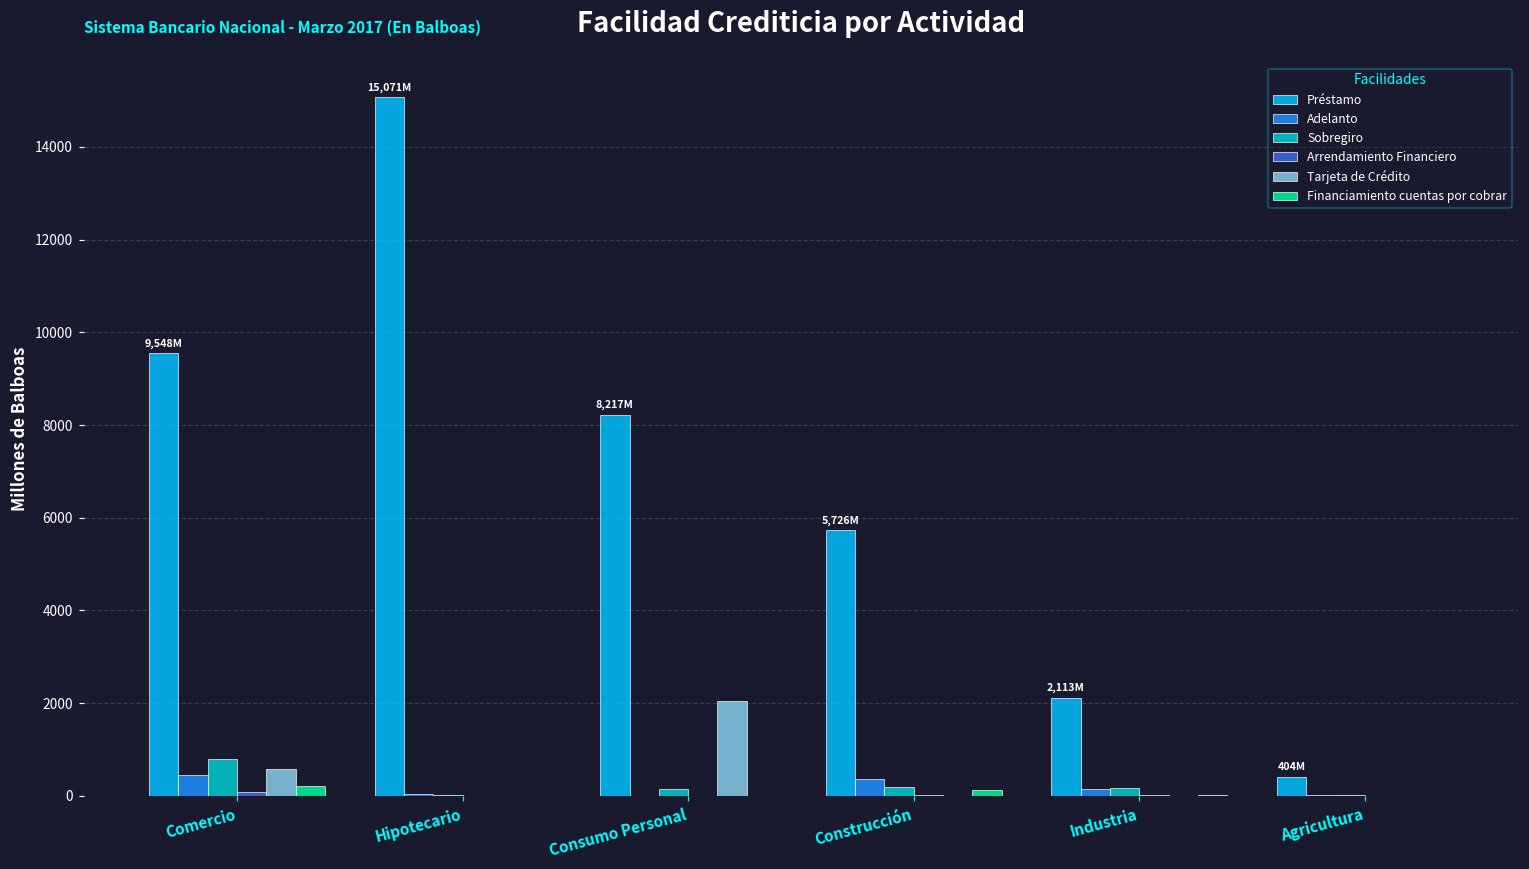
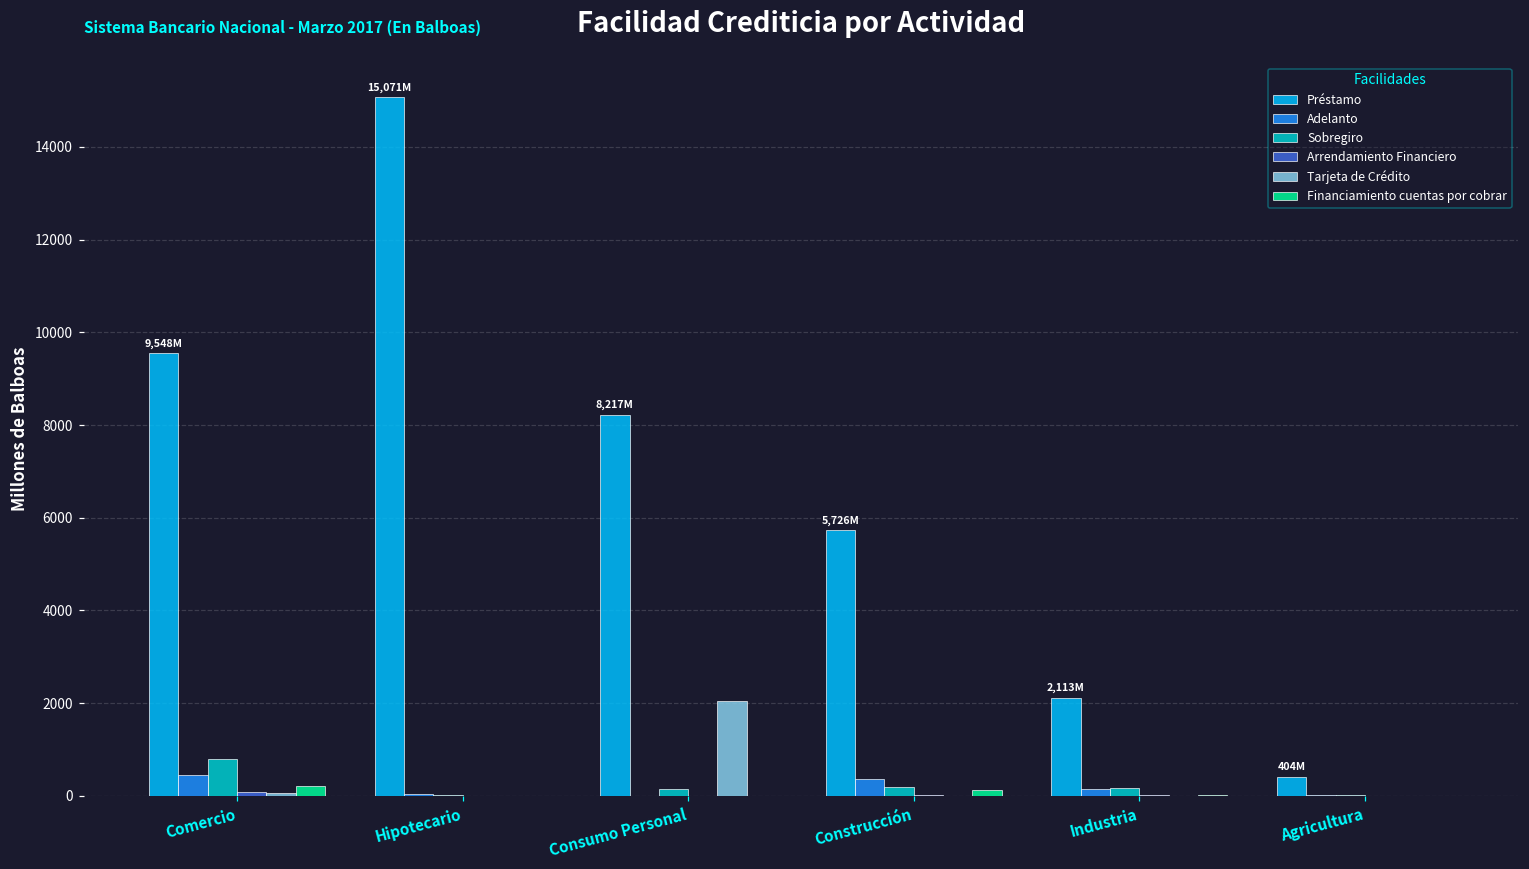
  {
    "Arrendamiento Financiero": {
      "Comercio": 100
    },
    "Tarjeta de Crédito": {
-     "Comercio": 600,
+     "Comercio": 100,
      "Consumo Personal": 2000
    },
    "Financiamiento cuentas por cobrar": {
      "Comercio": 200,
      "Hipotecario": 0,
      "Consumo Personal": 0,
      "Construcción": 100
    }
  }
